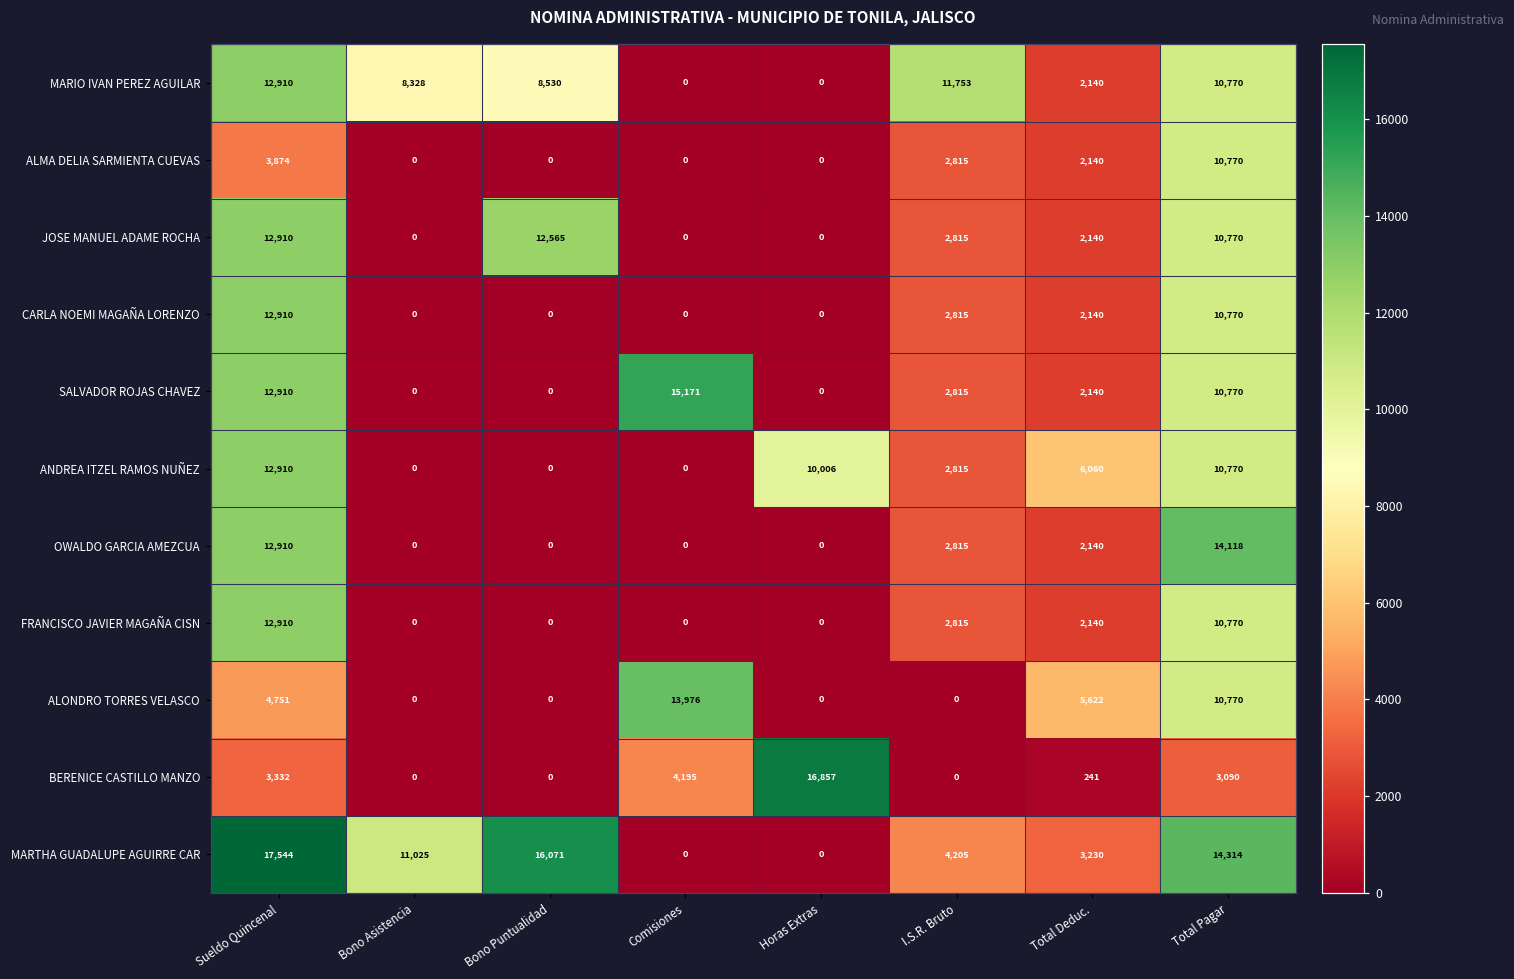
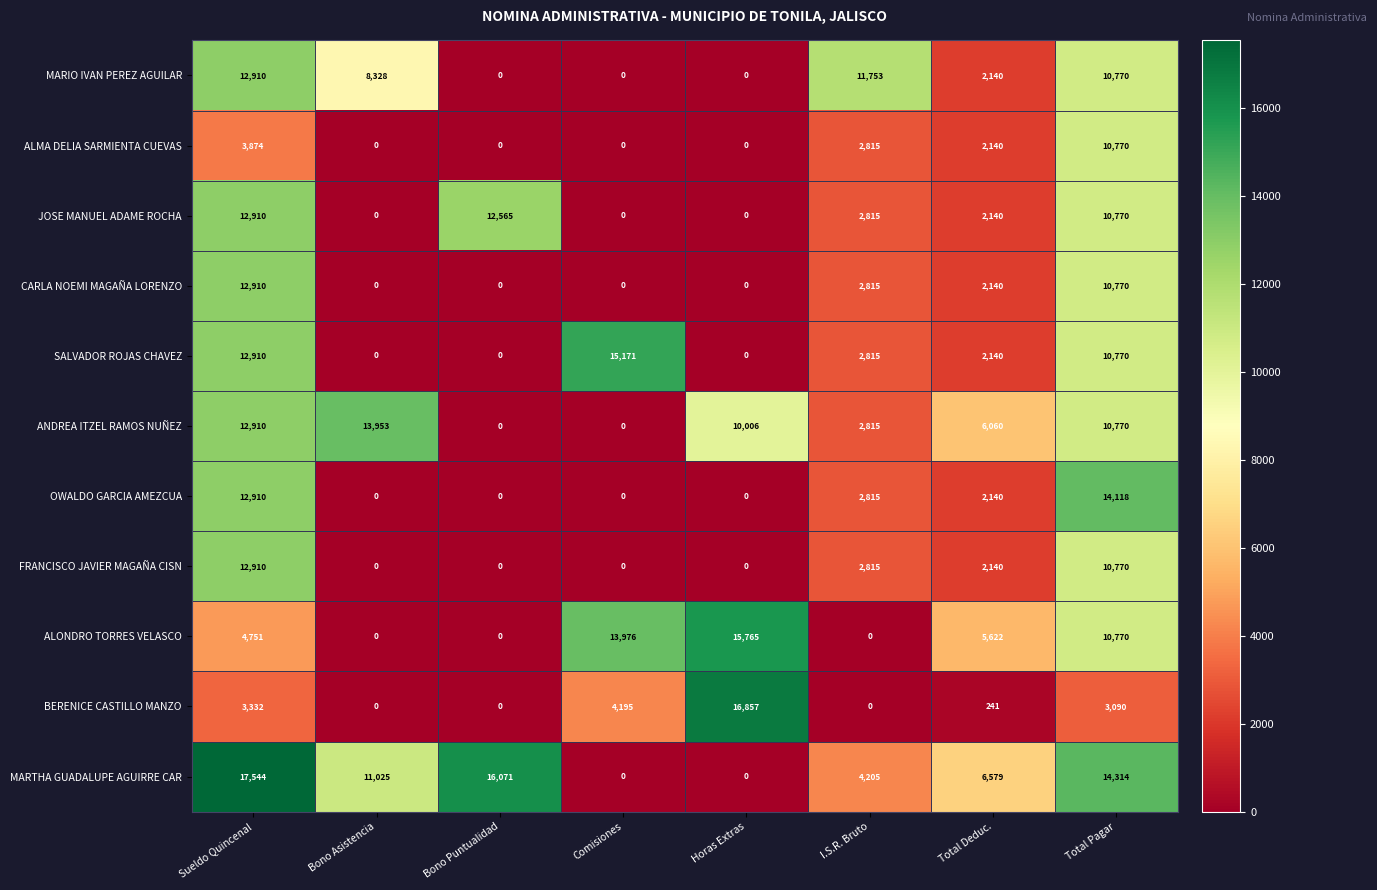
  {
    "MARIO IVAN PEREZ AGUILAR": {
      "Sueldo Quincenal": "12,910",
      "Bono Asistencia": "8,328",
-     "Bono Puntualidad": "8,530",
+     "Bono Puntualidad": "0",
      "Comisiones": "0",
      "Horas Extras": "0",
      "I.S.R. Bruto": "11,753",
      "Total Deduc.": "2,140",
      "Total Pagar": "10,770"
    },
    "ALMA DELIA SARMIENTA CUEVAS": {
      "Sueldo Quincenal": "3,874",
      "Bono Asistencia": "0",
      "Bono Puntualidad": "0",
      "Comisiones": "0",
      "Horas Extras": "0",
      "I.S.R. Bruto": "2,815",
      "Total Deduc.": "2,140",
      "Total Pagar": "10,770"
    },
    "JOSE MANUEL ADAME ROCHA": {
      "Sueldo Quincenal": "12,910",
      "Bono Asistencia": "0",
      "Bono Puntualidad": "12,565",
      "Comisiones": "0",
      "Horas Extras": "0",
      "I.S.R. Bruto": "2,815",
      "Total Deduc.": "2,140",
      "Total Pagar": "10,770"
    },
    "CARLA NOEMI MAGAÑA LORENZO": {
      "Sueldo Quincenal": "12,910",
      "Bono Asistencia": "0",
      "Bono Puntualidad": "0",
      "Comisiones": "0",
      "Horas Extras": "0",
      "I.S.R. Bruto": "2,815",
      "Total Deduc.": "2,140",
      "Total Pagar": "10,770"
    },
    "SALVADOR ROJAS CHAVEZ": {
      "Sueldo Quincenal": "12,910",
      "Bono Asistencia": "0",
      "Bono Puntualidad": "0",
      "Comisiones": "15,171",
      "Horas Extras": "0",
      "I.S.R. Bruto": "2,815",
      "Total Deduc.": "2,140",
      "Total Pagar": "10,770"
    },
    "ANDREA ITZEL RAMOS NUÑEZ": {
      "Sueldo Quincenal": "12,910",
-     "Bono Asistencia": "0",
+     "Bono Asistencia": "13,953",
      "Bono Puntualidad": "0",
      "Comisiones": "0",
      "Horas Extras": "10,006",
      "I.S.R. Bruto": "2,815",
      "Total Deduc.": "6,060",
      "Total Pagar": "10,770"
    },
    "OWALDO GARCIA AMEZCUA": {
      "Sueldo Quincenal": "12,910",
      "Bono Asistencia": "0",
      "Bono Puntualidad": "0",
      "Comisiones": "0",
      "Horas Extras": "0",
      "I.S.R. Bruto": "2,815",
      "Total Deduc.": "2,140",
      "Total Pagar": "14,118"
    },
    "FRANCISCO JAVIER MAGAÑA CISN": {
      "Sueldo Quincenal": "12,910",
      "Bono Asistencia": "0",
      "Bono Puntualidad": "0",
      "Comisiones": "0",
      "Horas Extras": "0",
      "I.S.R. Bruto": "2,815",
      "Total Deduc.": "2,140",
      "Total Pagar": "10,770"
    },
    "ALONDRO TORRES VELASCO": {
      "Sueldo Quincenal": "4,751",
      "Bono Asistencia": "0",
      "Bono Puntualidad": "0",
      "Comisiones": "13,976",
-     "Horas Extras": "0",
+     "Horas Extras": "15,765",
      "I.S.R. Bruto": "0",
      "Total Deduc.": "5,622",
      "Total Pagar": "10,770"
    },
    "BERENICE CASTILLO MANZO": {
      "Sueldo Quincenal": "3,332",
      "Bono Asistencia": "0",
      "Bono Puntualidad": "0",
      "Comisiones": "4,195",
      "Horas Extras": "16,857",
      "I.S.R. Bruto": "0",
      "Total Deduc.": "241",
      "Total Pagar": "3,090"
    },
    "MARTHA GUADALUPE AGUIRRE CAR": {
      "Sueldo Quincenal": "17,544",
      "Bono Asistencia": "11,025",
      "Bono Puntualidad": "16,071",
      "Comisiones": "0",
      "Horas Extras": "0",
      "I.S.R. Bruto": "4,205",
-     "Total Deduc.": "3,230",
+     "Total Deduc.": "6,579",
      "Total Pagar": "14,314"
    }
  }
